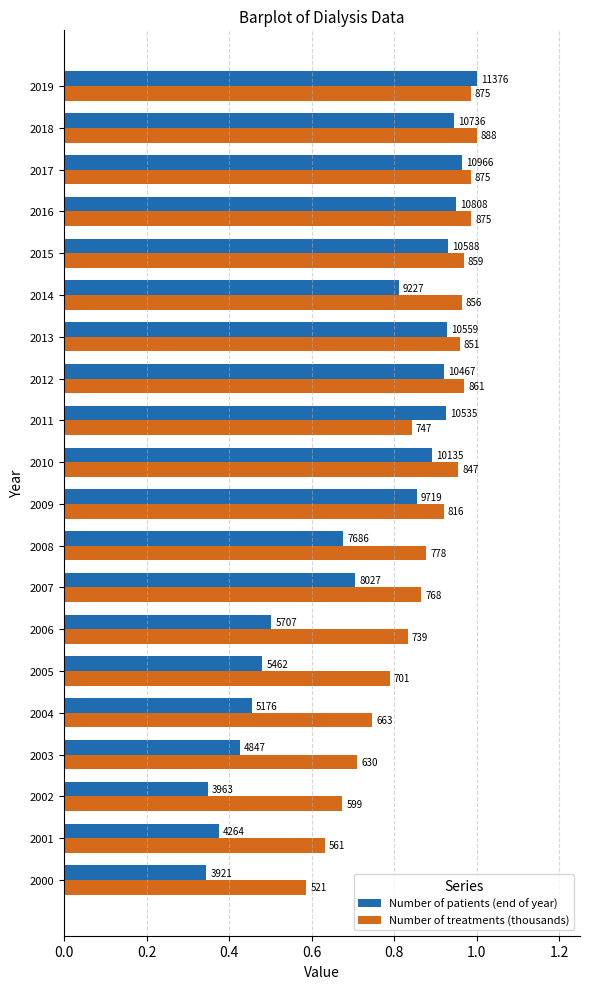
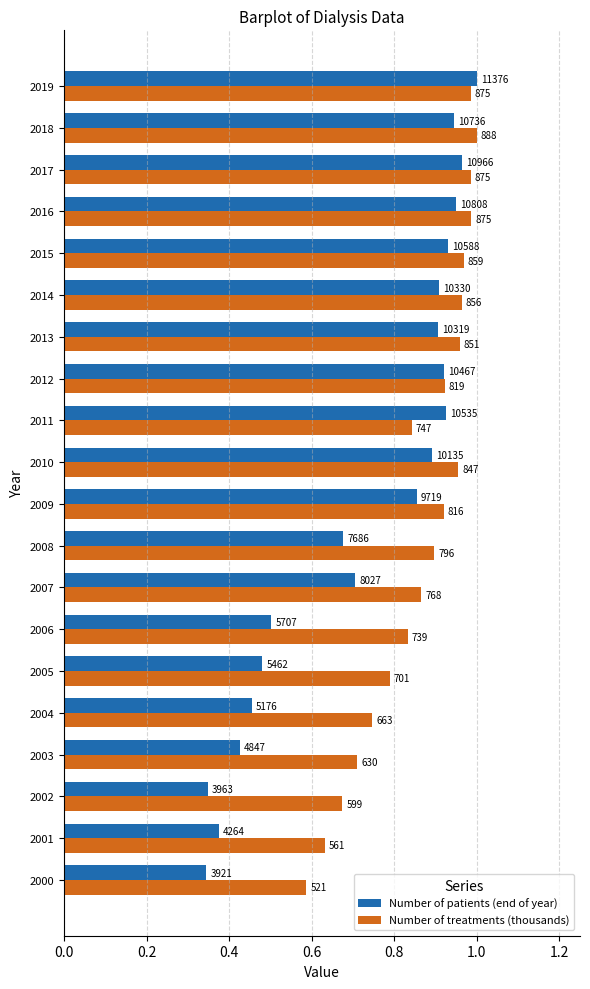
  {
    "Number of patients (end of year)": {
-     "2014": 9227,
-     "2013": 10559
+     "2014": 10330,
+     "2013": 10319
    },
    "Number of treatments (thousands)": {
-     "2012": 861,
-     "2008": 778
+     "2012": 819,
+     "2008": 796
    }
  }
